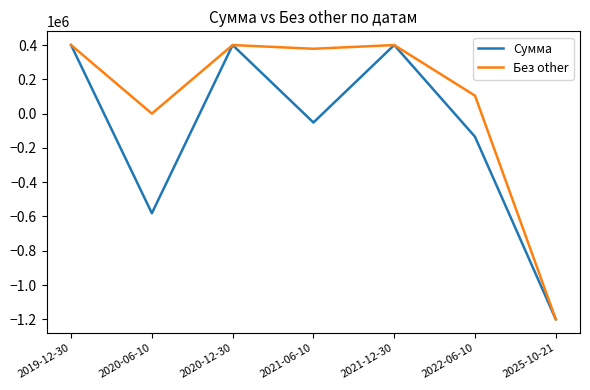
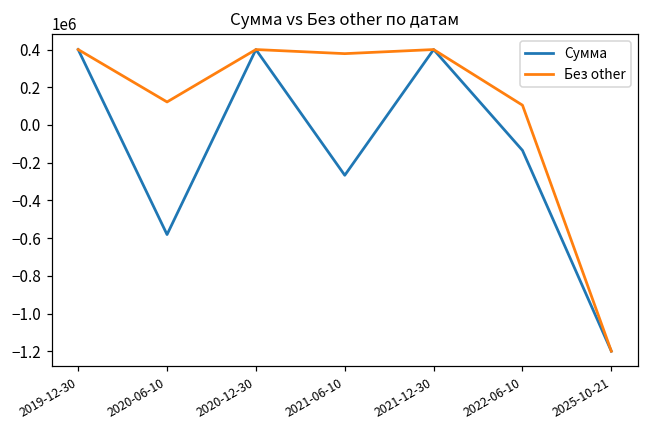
  {
    "Сумма": {
      "2020-06-10": -580000,
-     "2021-06-10": -50000,
+     "2021-06-10": -270000,
      "2022-06-10": -130000
    },
    "Без other": {
-     "2020-06-10": 0,
+     "2020-06-10": 120000,
      "2021-06-10": 380000,
      "2022-06-10": 100000
    }
  }
